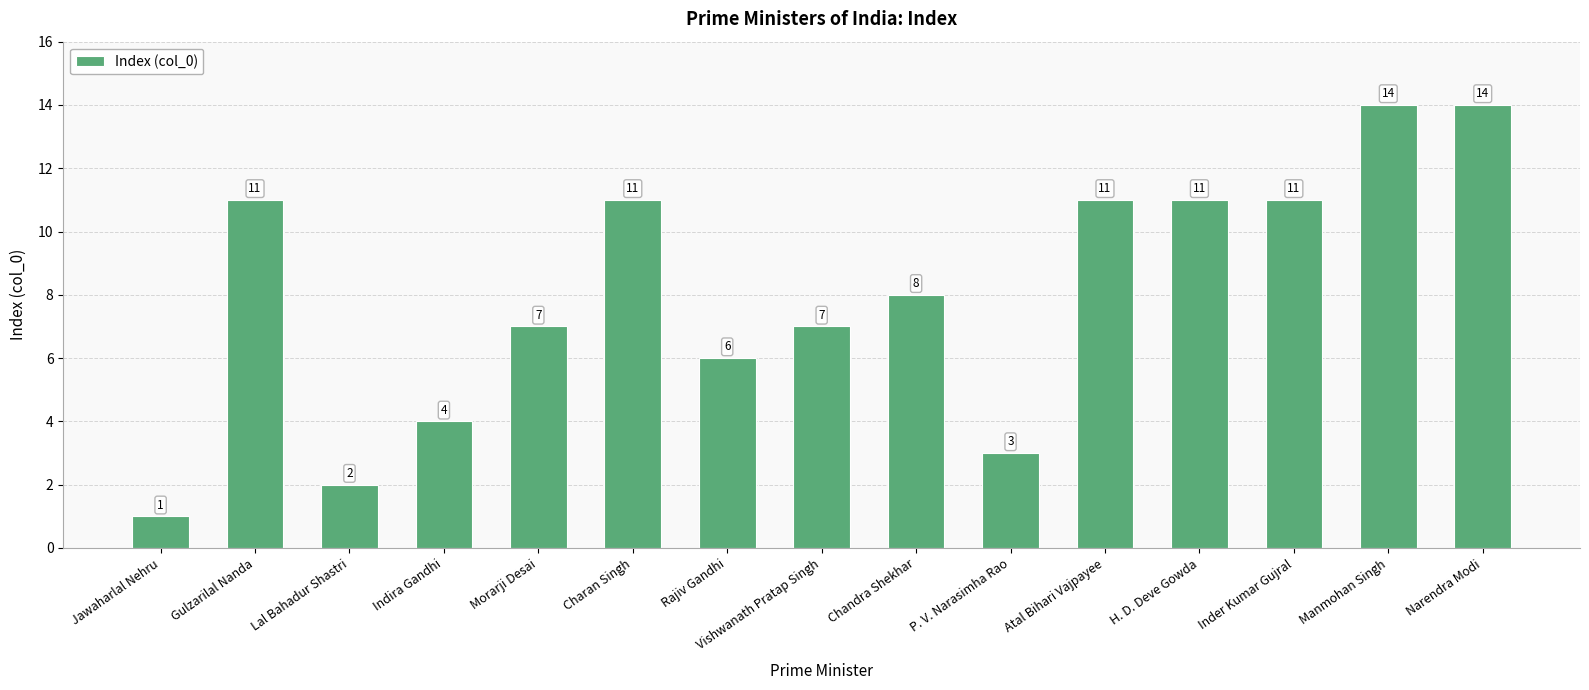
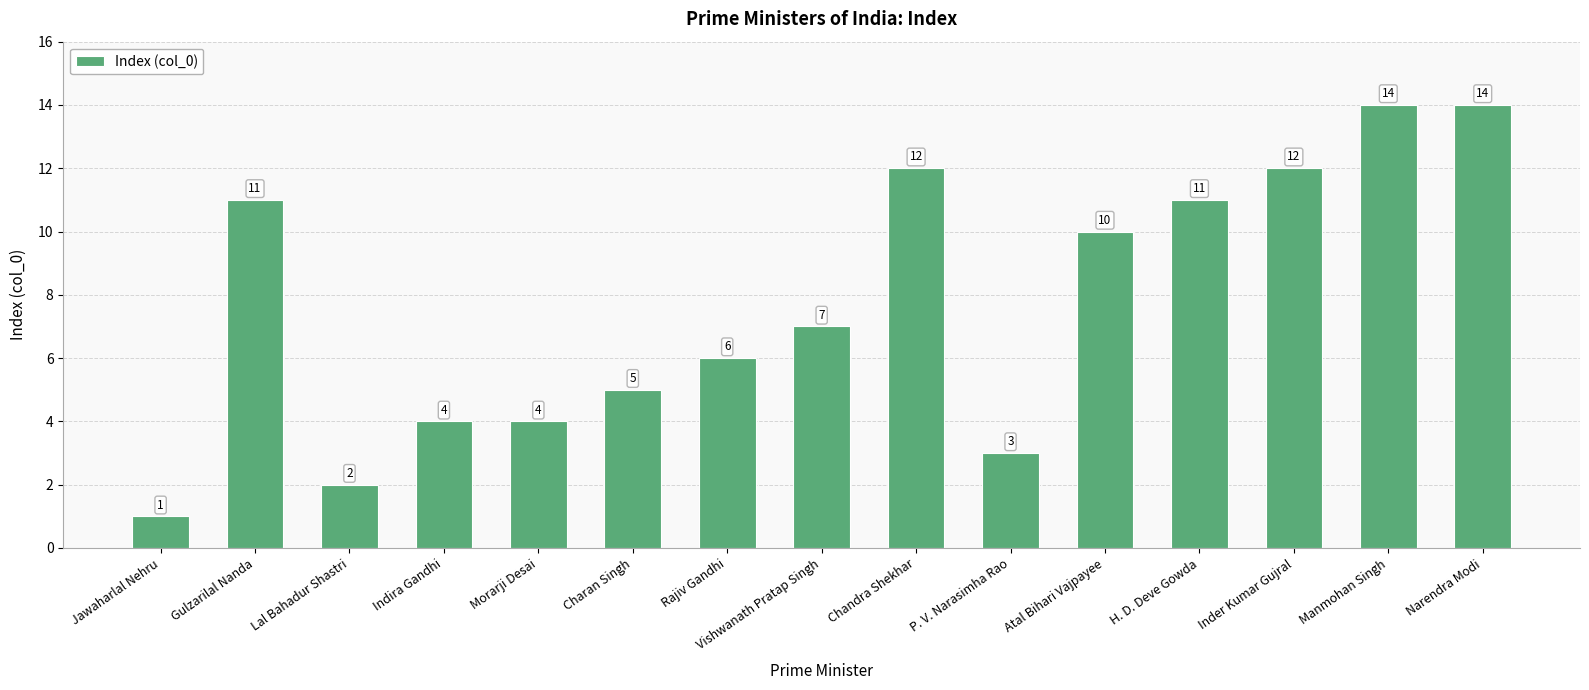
  {
-   "Morarji Desai": 7,
-   "Charan Singh": 11,
-   "Chandra Shekhar": 8,
-   "Atal Bihari Vajpayee": 11,
-   "Inder Kumar Gujral": 11
+   "Morarji Desai": 4,
+   "Charan Singh": 5,
+   "Chandra Shekhar": 12,
+   "Atal Bihari Vajpayee": 10,
+   "Inder Kumar Gujral": 12
  }
